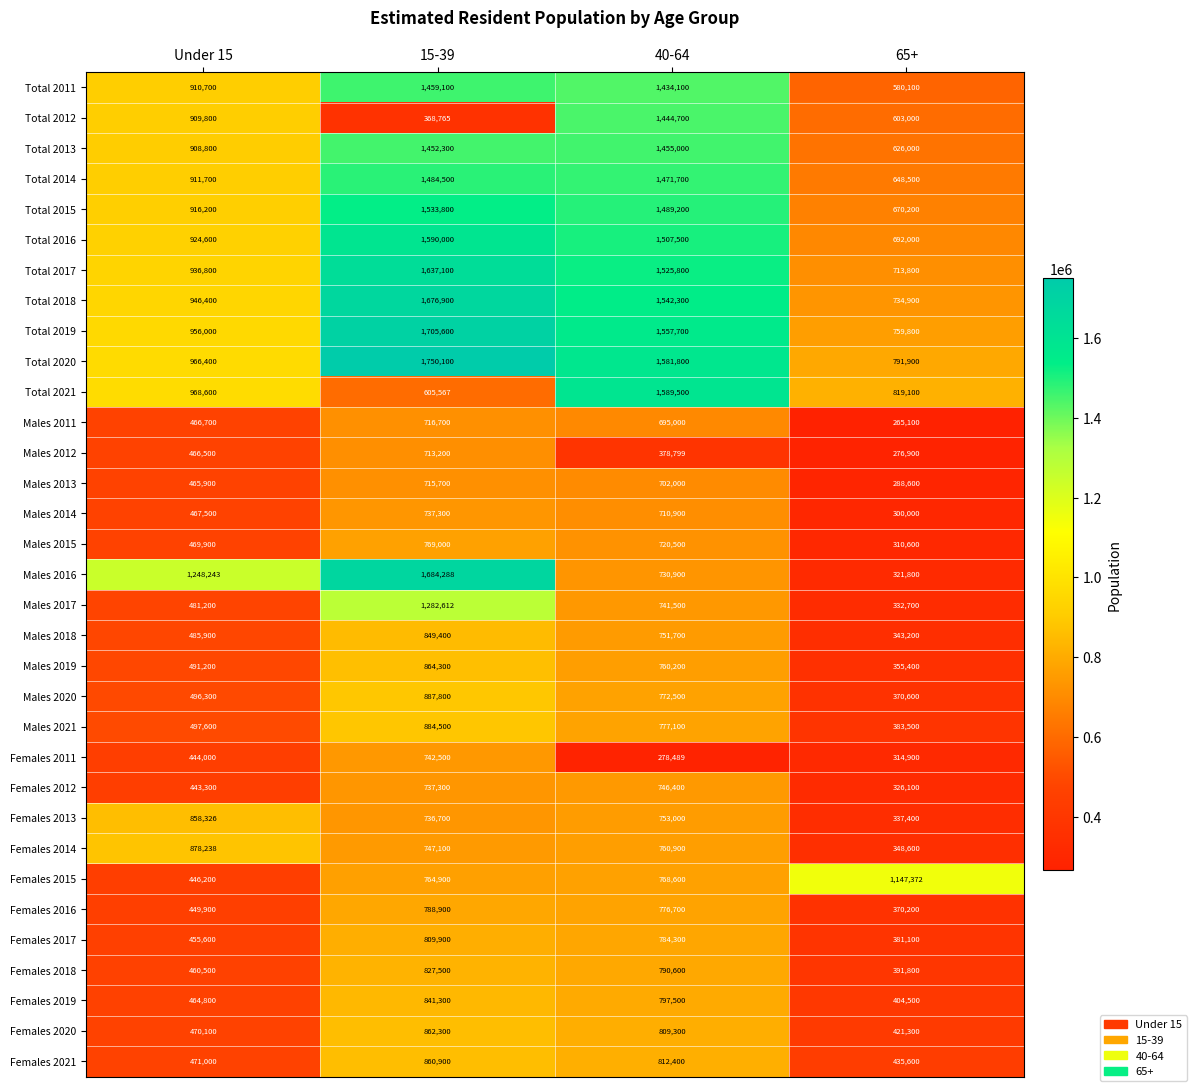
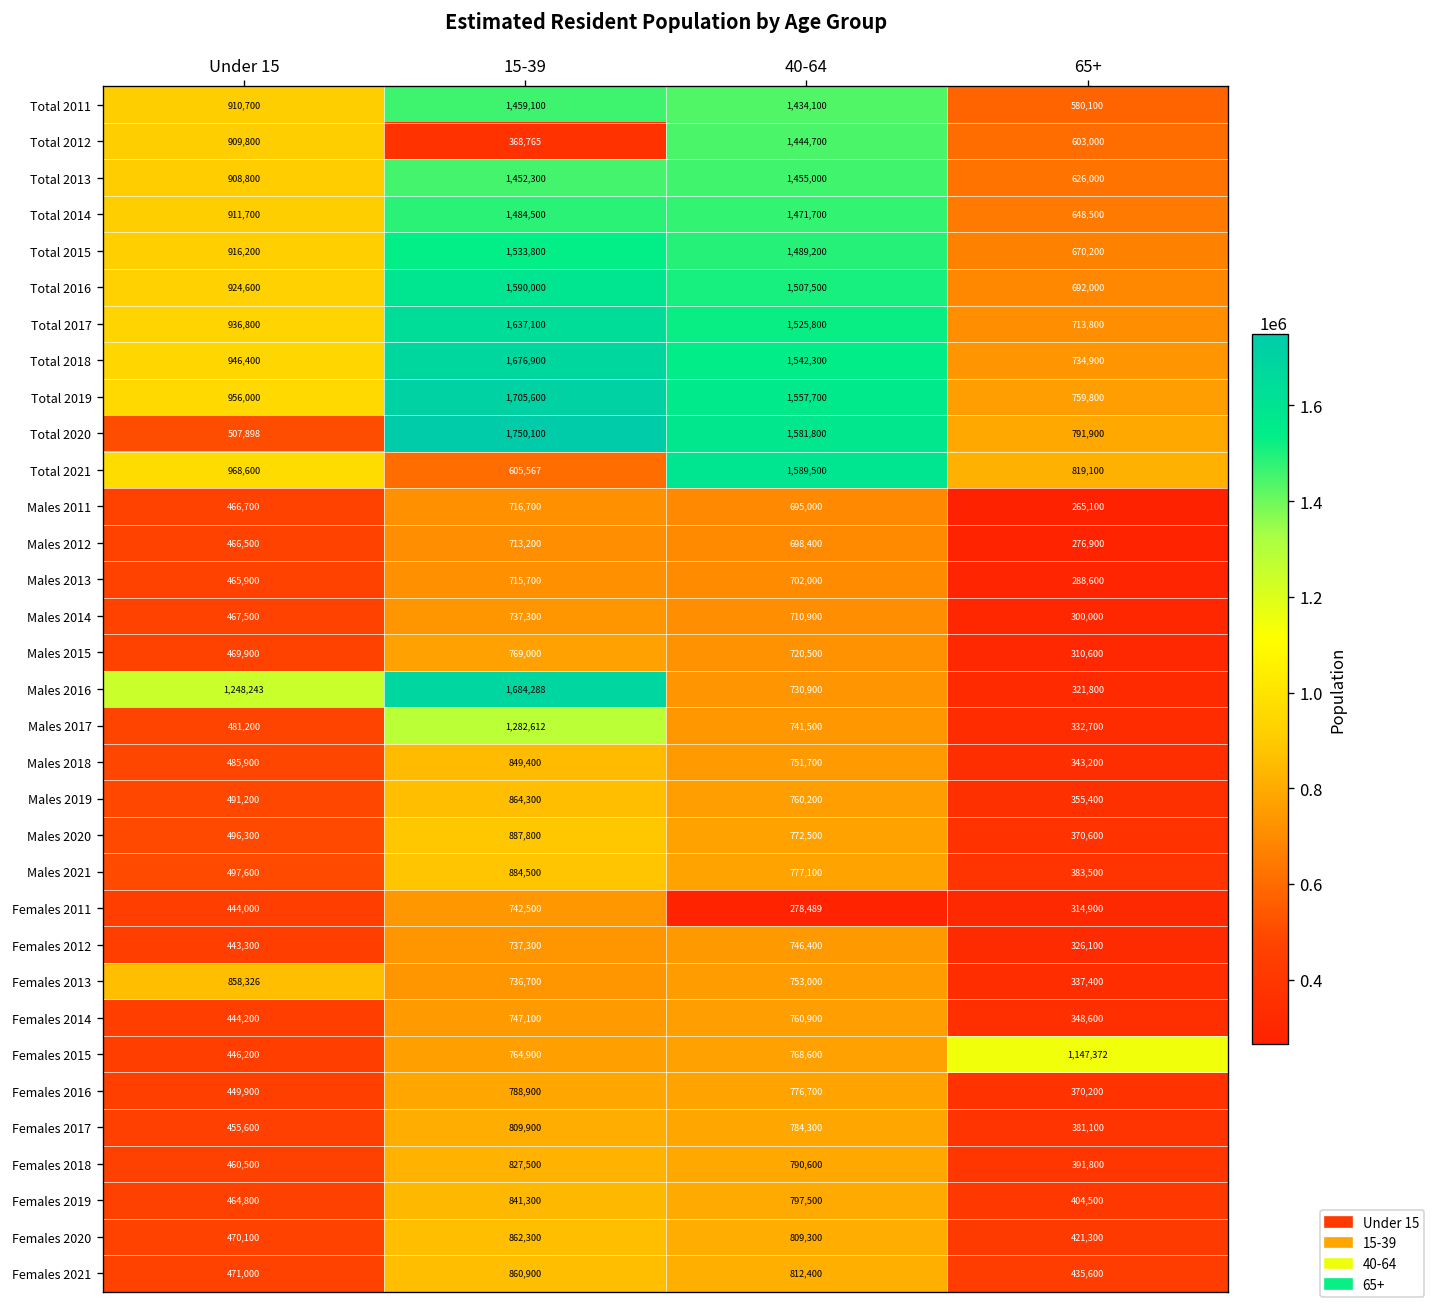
  {
    "Total 2011": {
      "Under 15": "910,700",
      "15-39": "1,459,100",
      "40-64": "1,434,100",
      "65+": "580,100"
    },
    "Total 2012": {
      "Under 15": "909,800",
      "15-39": "368,765",
      "40-64": "1,444,700",
      "65+": "603,000"
    },
    "Total 2013": {
      "Under 15": "908,800",
      "15-39": "1,452,300",
      "40-64": "1,455,000",
      "65+": "626,000"
    },
    "Total 2014": {
      "Under 15": "911,700",
      "15-39": "1,484,500",
      "40-64": "1,471,700",
      "65+": "648,500"
    },
    "Total 2015": {
      "Under 15": "916,200",
      "15-39": "1,533,800",
      "40-64": "1,489,200",
      "65+": "670,200"
    },
    "Total 2016": {
      "Under 15": "924,600",
      "15-39": "1,590,000",
      "40-64": "1,507,500",
      "65+": "692,000"
    },
    "Total 2017": {
      "Under 15": "936,800",
      "15-39": "1,637,100",
      "40-64": "1,525,800",
      "65+": "713,800"
    },
    "Total 2018": {
      "Under 15": "946,400",
      "15-39": "1,676,900",
      "40-64": "1,542,300",
      "65+": "734,900"
    },
    "Total 2019": {
      "Under 15": "956,000",
      "15-39": "1,705,600",
      "40-64": "1,557,700",
      "65+": "759,800"
    },
    "Total 2020": {
-     "Under 15": "966,400",
+     "Under 15": "507,898",
      "15-39": "1,750,100",
      "40-64": "1,581,800",
      "65+": "791,900"
    },
    "Total 2021": {
      "Under 15": "968,600",
      "15-39": "605,567",
      "40-64": "1,589,500",
      "65+": "819,100"
    },
    "Males 2011": {
      "Under 15": "466,700",
      "15-39": "716,700",
      "40-64": "695,000",
      "65+": "265,100"
    },
    "Males 2012": {
      "Under 15": "466,500",
      "15-39": "713,200",
-     "40-64": "378,799",
+     "40-64": "698,400",
      "65+": "276,900"
    },
    "Males 2013": {
      "Under 15": "465,900",
      "15-39": "715,700",
      "40-64": "702,000",
      "65+": "288,600"
    },
    "Males 2014": {
      "Under 15": "467,500",
      "15-39": "737,300",
      "40-64": "710,900",
      "65+": "300,000"
    },
    "Males 2015": {
      "Under 15": "469,900",
      "15-39": "769,000",
      "40-64": "720,500",
      "65+": "310,600"
    },
    "Males 2016": {
      "Under 15": "1,248,243",
      "15-39": "1,684,288",
      "40-64": "730,900",
      "65+": "321,800"
    },
    "Males 2017": {
      "Under 15": "481,200",
      "15-39": "1,282,612",
      "40-64": "741,500",
      "65+": "332,700"
    },
    "Males 2018": {
      "Under 15": "485,900",
      "15-39": "849,400",
      "40-64": "751,700",
      "65+": "343,200"
    },
    "Males 2019": {
      "Under 15": "491,200",
      "15-39": "864,300",
      "40-64": "760,200",
      "65+": "355,400"
    },
    "Males 2020": {
      "Under 15": "496,300",
      "15-39": "887,800",
      "40-64": "772,500",
      "65+": "370,600"
    },
    "Males 2021": {
      "Under 15": "497,600",
      "15-39": "884,500",
      "40-64": "777,100",
      "65+": "383,500"
    },
    "Females 2011": {
      "Under 15": "444,000",
      "15-39": "742,500",
      "40-64": "278,489",
      "65+": "314,900"
    },
    "Females 2012": {
      "Under 15": "443,300",
      "15-39": "737,300",
      "40-64": "746,400",
      "65+": "326,100"
    },
    "Females 2013": {
      "Under 15": "858,326",
      "15-39": "736,700",
      "40-64": "753,000",
      "65+": "337,400"
    },
    "Females 2014": {
-     "Under 15": "878,238",
+     "Under 15": "444,200",
      "15-39": "747,100",
      "40-64": "760,900",
      "65+": "348,600"
    },
    "Females 2015": {
      "Under 15": "446,200",
      "15-39": "764,900",
      "40-64": "768,600",
      "65+": "1,147,372"
    },
    "Females 2016": {
      "Under 15": "449,900",
      "15-39": "788,900",
      "40-64": "776,700",
      "65+": "370,200"
    },
    "Females 2017": {
      "Under 15": "455,600",
      "15-39": "809,900",
      "40-64": "784,300",
      "65+": "381,100"
    },
    "Females 2018": {
      "Under 15": "460,500",
      "15-39": "827,500",
      "40-64": "790,600",
      "65+": "391,800"
    },
    "Females 2019": {
      "Under 15": "464,800",
      "15-39": "841,300",
      "40-64": "797,500",
      "65+": "404,500"
    },
    "Females 2020": {
      "Under 15": "470,100",
      "15-39": "862,300",
      "40-64": "809,300",
      "65+": "421,300"
    },
    "Females 2021": {
      "Under 15": "471,000",
      "15-39": "860,900",
      "40-64": "812,400",
      "65+": "435,600"
    }
  }
